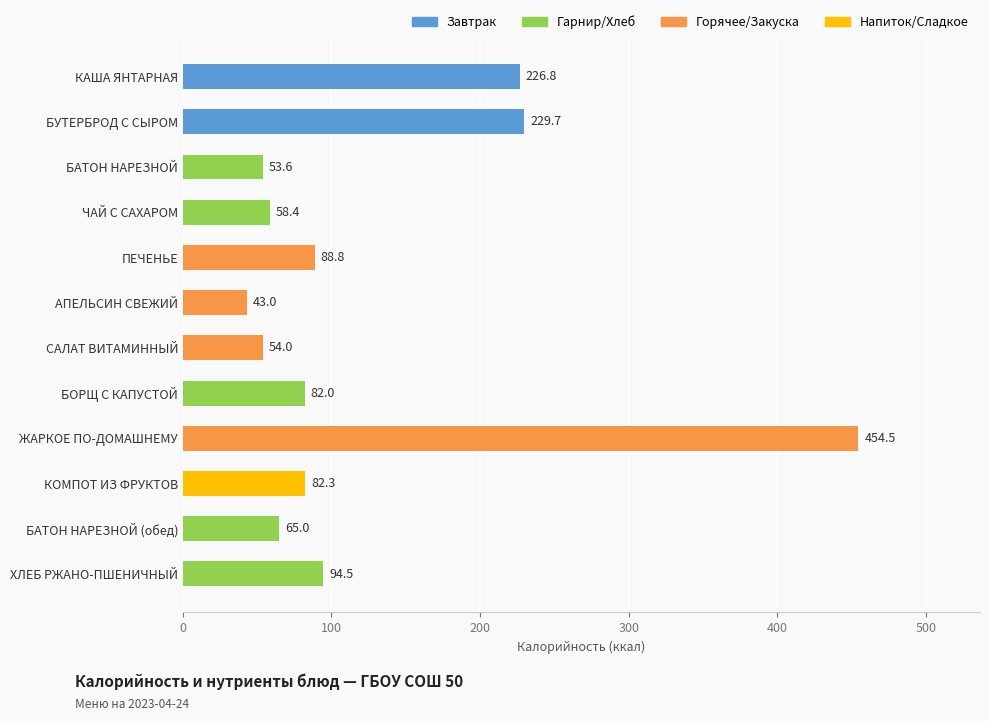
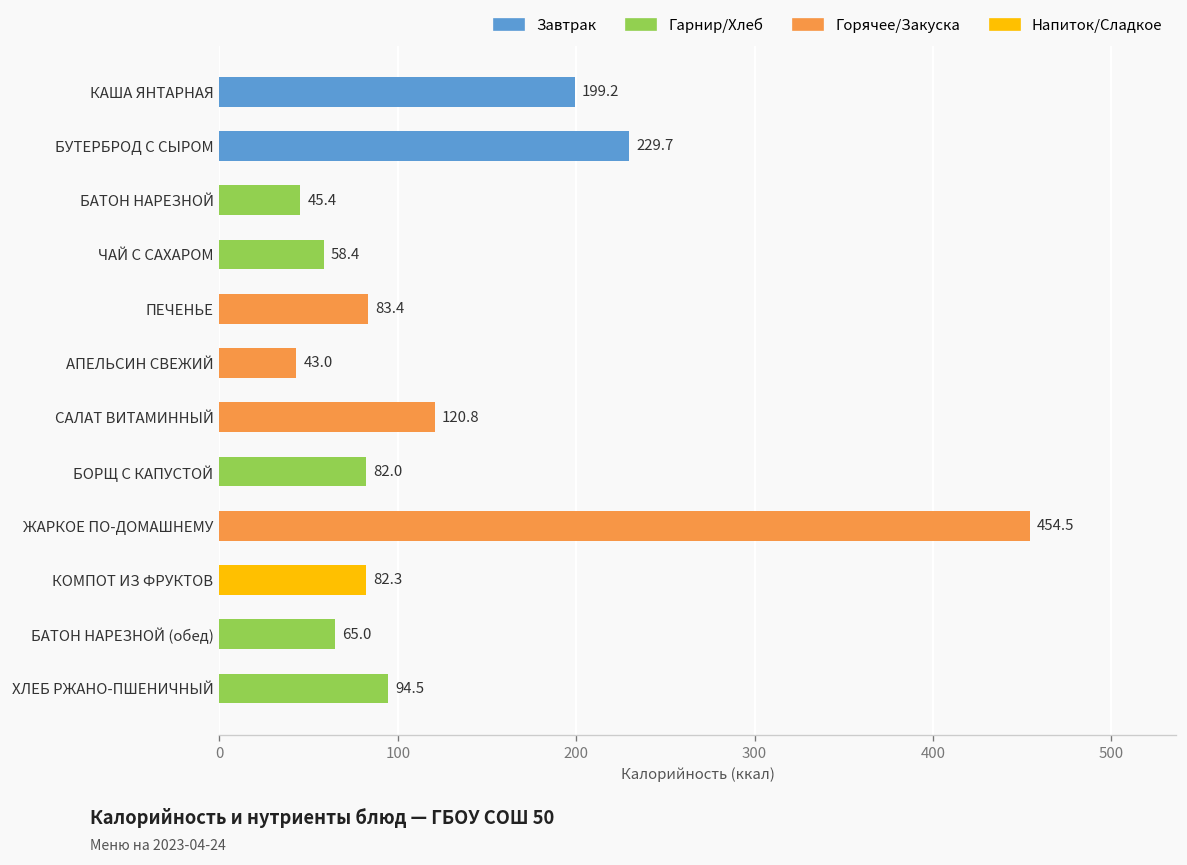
  {
-   "КАША ЯНТАРНАЯ": 226.8,
+   "КАША ЯНТАРНАЯ": 199.2,
    "БУТЕРБРОД С СЫРОМ": 229.7,
-   "БАТОН НАРЕЗНОЙ": 53.6,
+   "БАТОН НАРЕЗНОЙ": 45.4,
    "ЧАЙ С САХАРОМ": 58.4,
-   "ПЕЧЕНЬЕ": 88.8,
+   "ПЕЧЕНЬЕ": 83.4,
    "АПЕЛЬСИН СВЕЖИЙ": 43.0,
-   "САЛАТ ВИТАМИННЫЙ": 54.0,
+   "САЛАТ ВИТАМИННЫЙ": 120.8,
    "БОРЩ С КАПУСТОЙ": 82.0,
    "ЖАРКОЕ ПО-ДОМАШНЕМУ": 454.5,
    "КОМПОТ ИЗ ФРУКТОВ": 82.3,
    "БАТОН НАРЕЗНОЙ (обед)": 65.0,
    "ХЛЕБ РЖАНО-ПШЕНИЧНЫЙ": 94.5
  }
